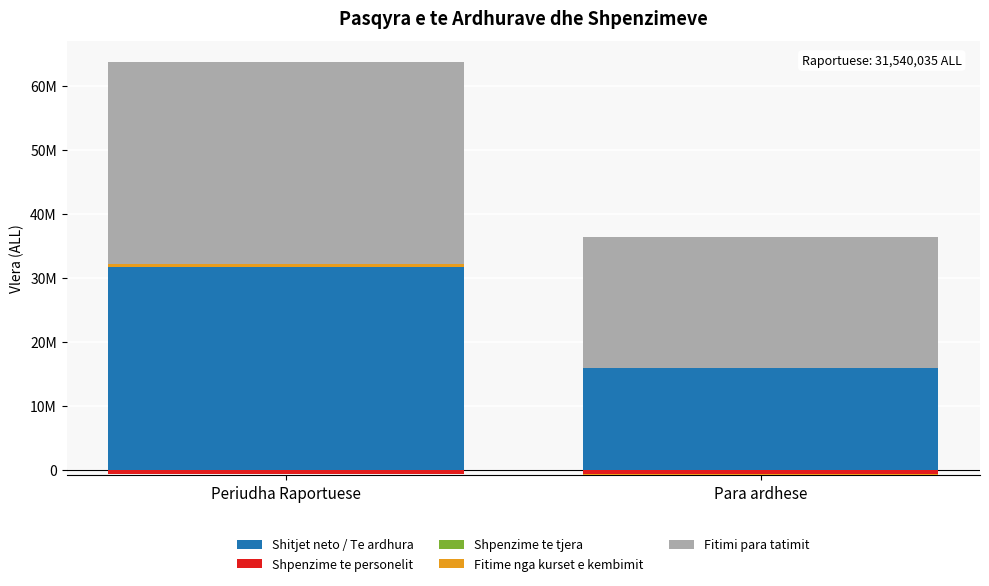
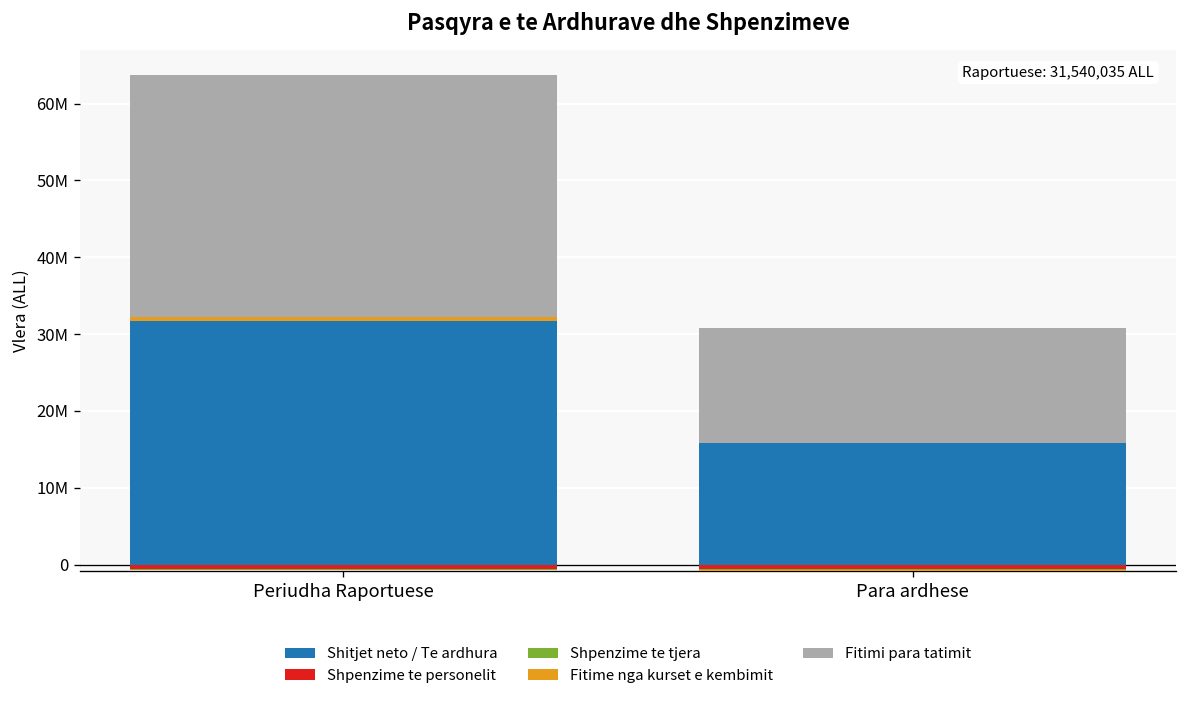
  {
    "Fitimi para tatimit": {
      "Periudha Raportuese": 32000000,
-     "Para ardhese": 21000000
+     "Para ardhese": 15000000
    }
  }
